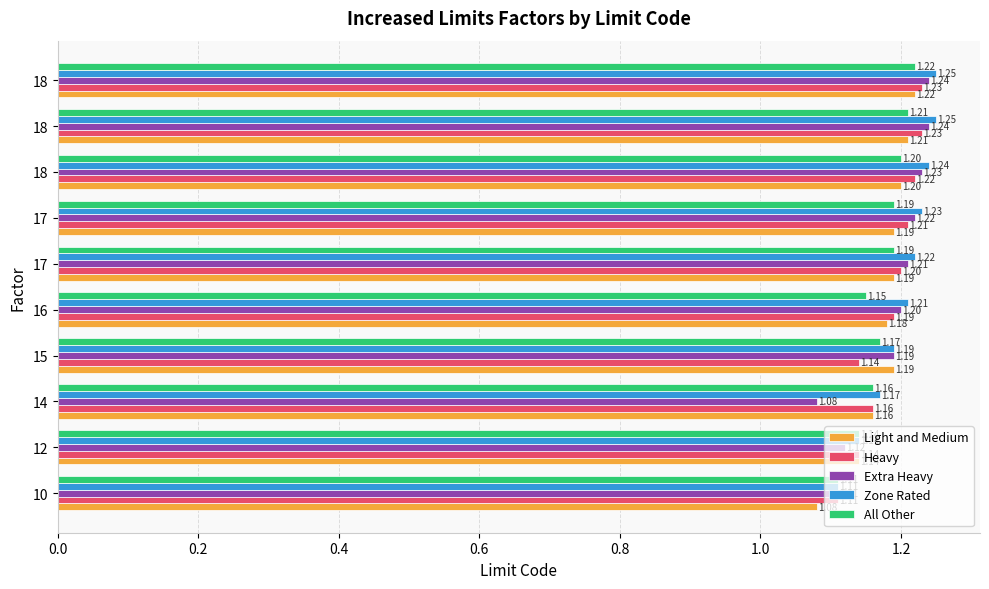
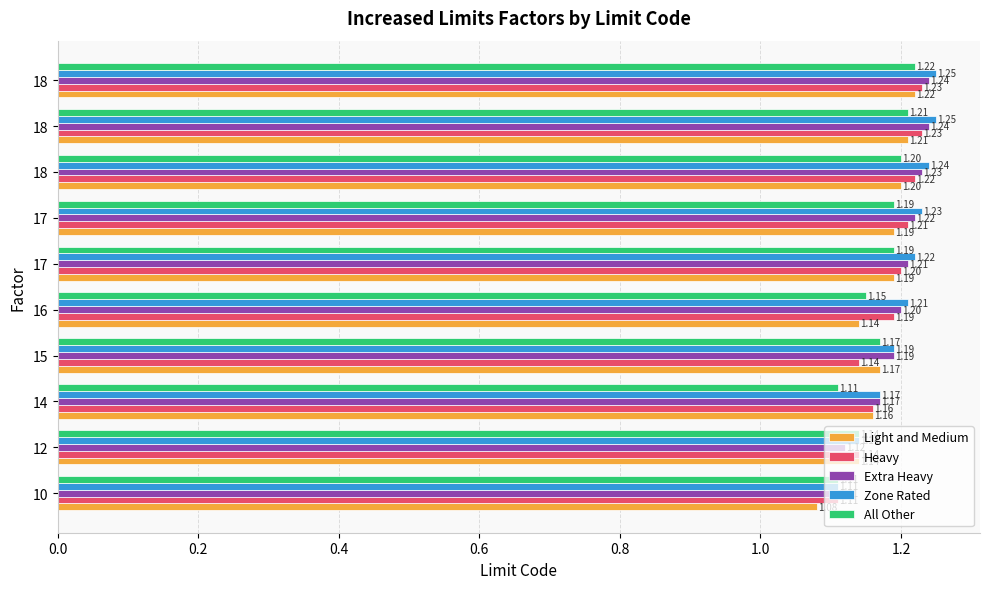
  {
    "Light and Medium": {
-     "16": 1.18,
-     "15": 1.19
+     "16": 1.14,
+     "15": 1.17
    },
    "Heavy": {
      "15": 1.14
    },
    "Extra Heavy": {
-     "14": 1.08
+     "14": 1.17
    },
    "All Other": {
      "16": 1.15,
      "15": 1.17,
-     "14": 1.16
+     "14": 1.11
    }
  }
